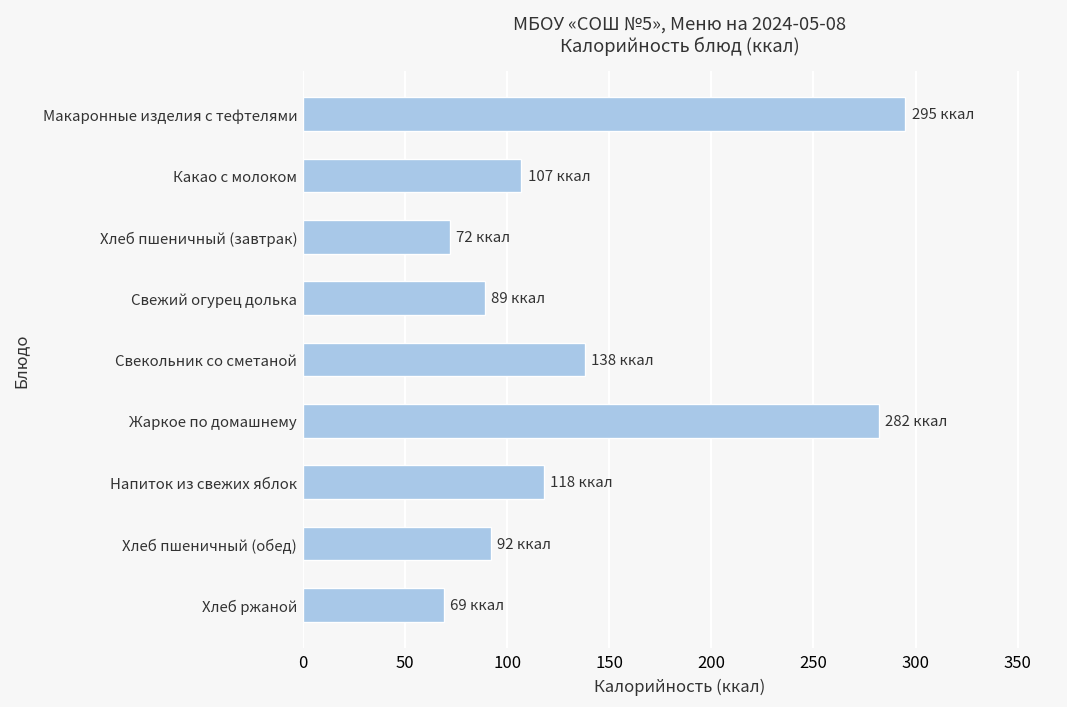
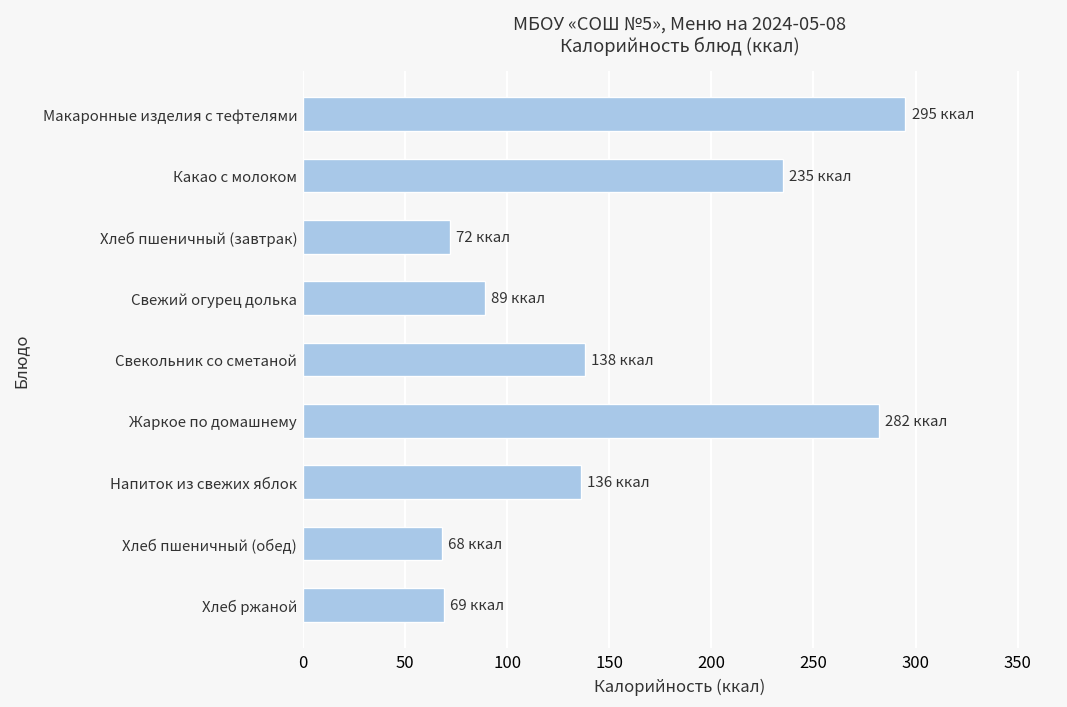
  {
    "Макаронные изделия с тефтелями": 295,
-   "Какао с молоком": 107,
+   "Какао с молоком": 235,
    "Хлеб пшеничный (завтрак)": 72,
    "Свежий огурец долька": 89,
    "Свекольник со сметаной": 138,
    "Жаркое по домашнему": 282,
-   "Напиток из свежих яблок": 118,
-   "Хлеб пшеничный (обед)": 92,
+   "Напиток из свежих яблок": 136,
+   "Хлеб пшеничный (обед)": 68,
    "Хлеб ржаной": 69
  }
